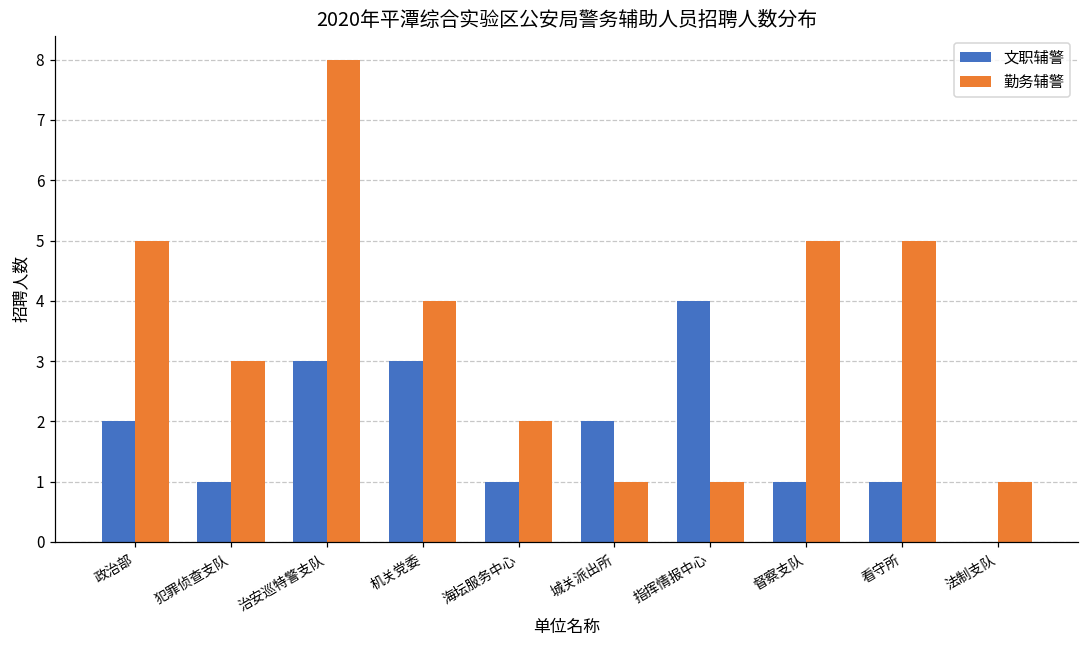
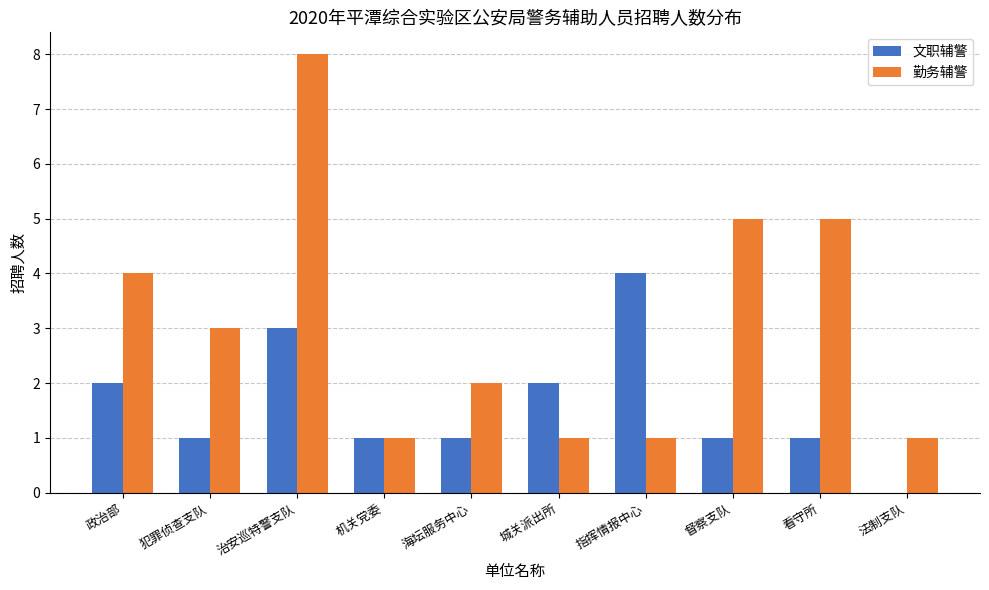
  {
    "文职辅警": {
      "政治部": 2,
      "犯罪侦查支队": 1,
      "治安巡特警支队": 3,
-     "机关党委": 3,
+     "机关党委": 1,
      "海坛服务中心": 1,
      "城关派出所": 2,
      "指挥情报中心": 4,
      "督察支队": 1,
      "看守所": 1,
      "法制支队": 0
    },
    "勤务辅警": {
-     "政治部": 5,
+     "政治部": 4,
      "犯罪侦查支队": 3,
      "治安巡特警支队": 8,
-     "机关党委": 4,
+     "机关党委": 1,
      "海坛服务中心": 2,
      "城关派出所": 1,
      "指挥情报中心": 1,
      "督察支队": 5,
      "看守所": 5,
      "法制支队": 1
    }
  }
